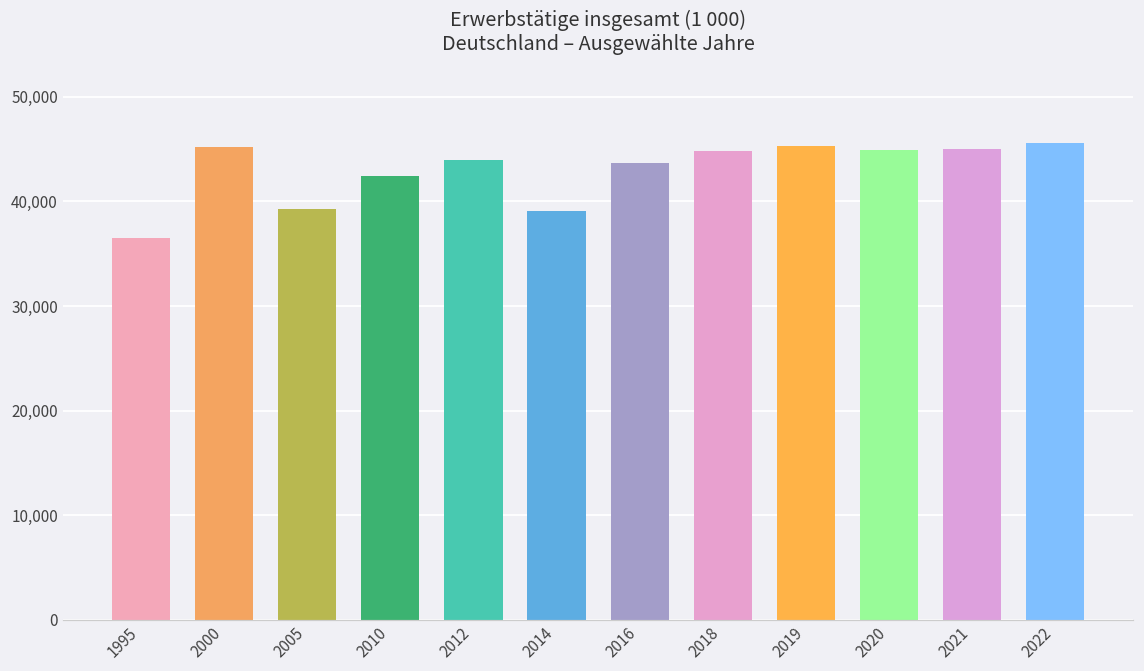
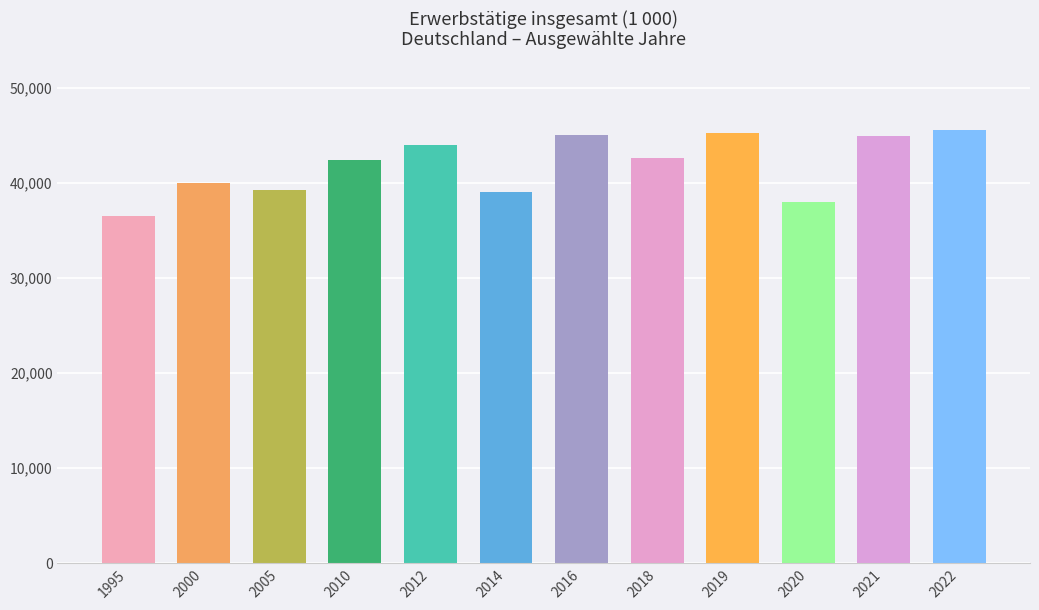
  {
    "1995": "37,000",
-   "2000": "45,000",
+   "2000": "40,000",
    "2005": "39,000",
    "2010": "42,000",
    "2012": "44,000",
    "2014": "39,000",
-   "2016": "44,000",
-   "2018": "45,000",
+   "2016": "45,000",
+   "2018": "43,000",
    "2019": "45,000",
-   "2020": "45,000",
+   "2020": "38,000",
    "2021": "45,000",
    "2022": "46,000"
  }
